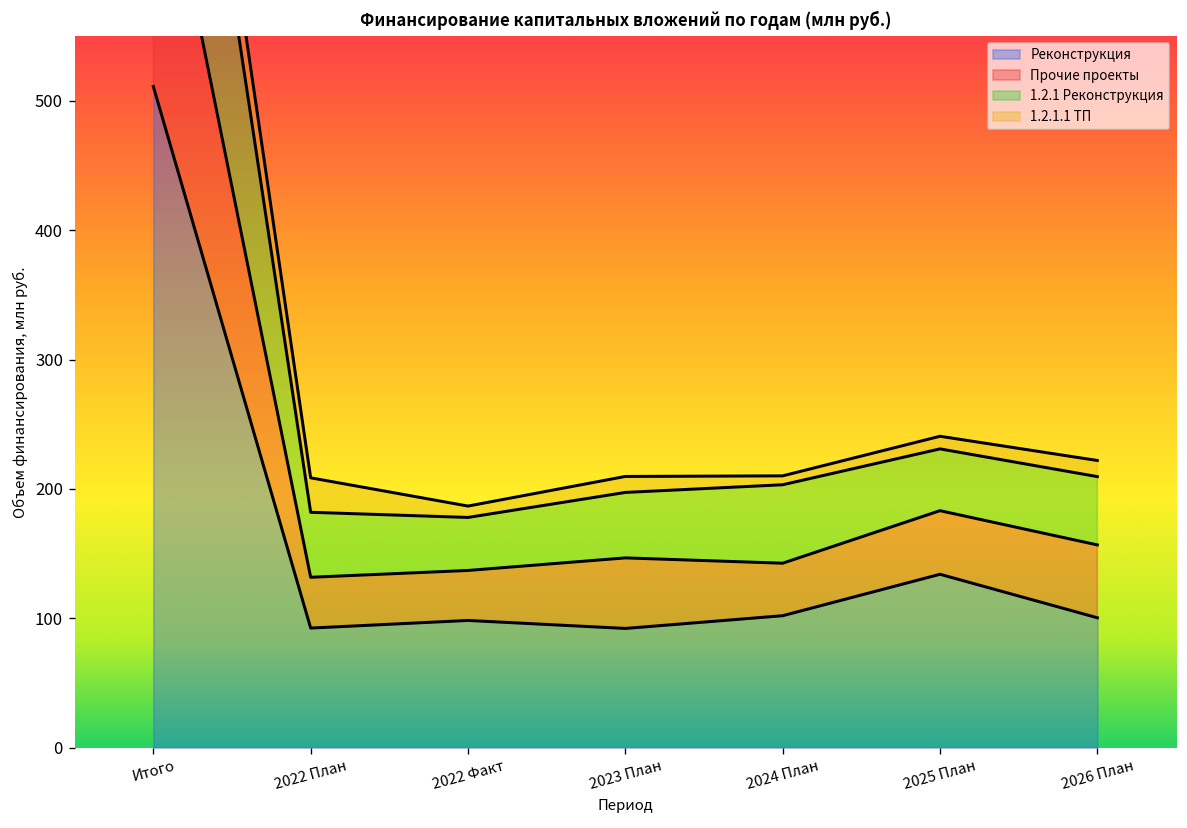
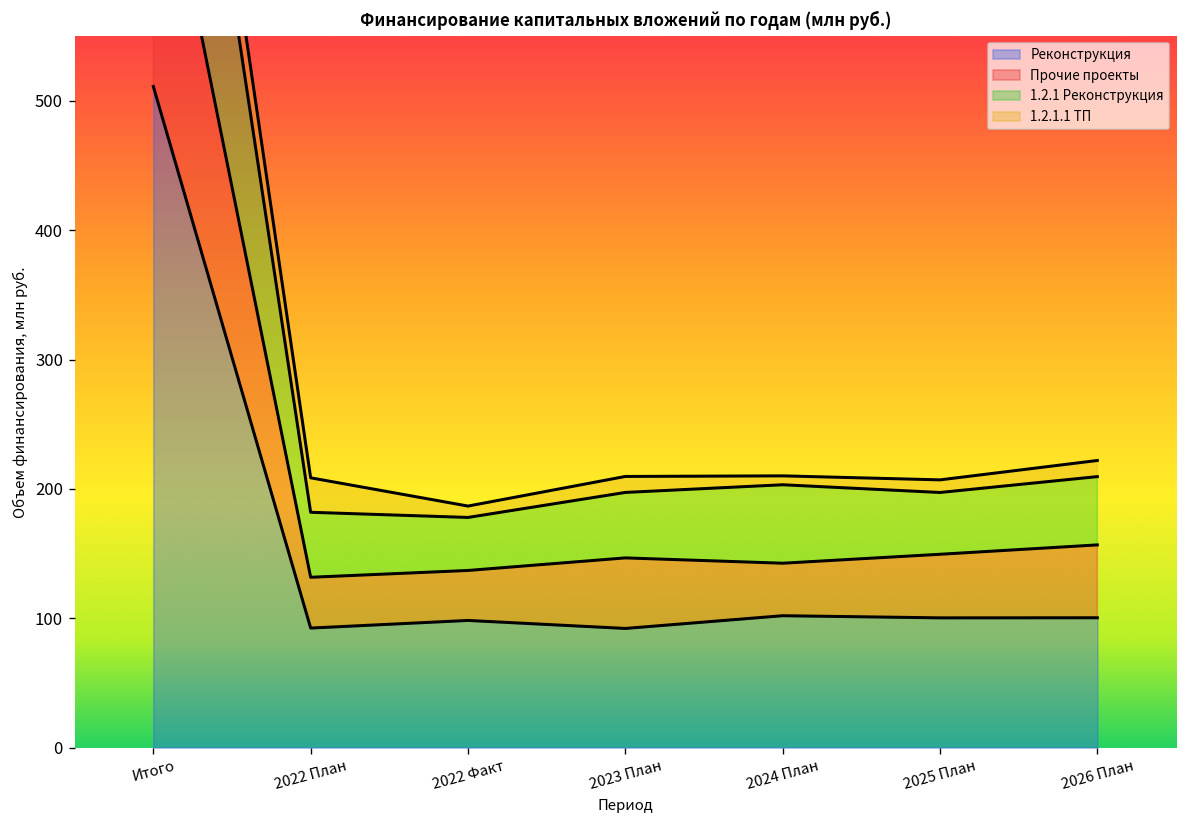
  {
    "Реконструкция": {
      "Итого": 511,
      "2022 План": 92,
      "2022 Факт": 98,
      "2023 План": 92,
      "2024 План": 102,
-     "2025 План": 134,
+     "2025 План": 100,
      "2026 План": 100
    },
    "Прочие проекты": {
      "2022 План": 39,
      "2022 Факт": 39,
      "2023 План": 55,
      "2024 План": 41,
      "2025 План": 49,
      "2026 План": 56
    },
    "1.2.1 Реконструкция": {
      "2022 План": 50,
      "2022 Факт": 41,
      "2023 План": 51,
      "2024 План": 61,
      "2025 План": 48,
      "2026 План": 53
    },
    "1.2.1.1 ТП": {
      "2022 План": 27,
      "2022 Факт": 9,
      "2023 План": 12,
      "2024 План": 7,
      "2025 План": 10,
      "2026 План": 12
    }
  }
